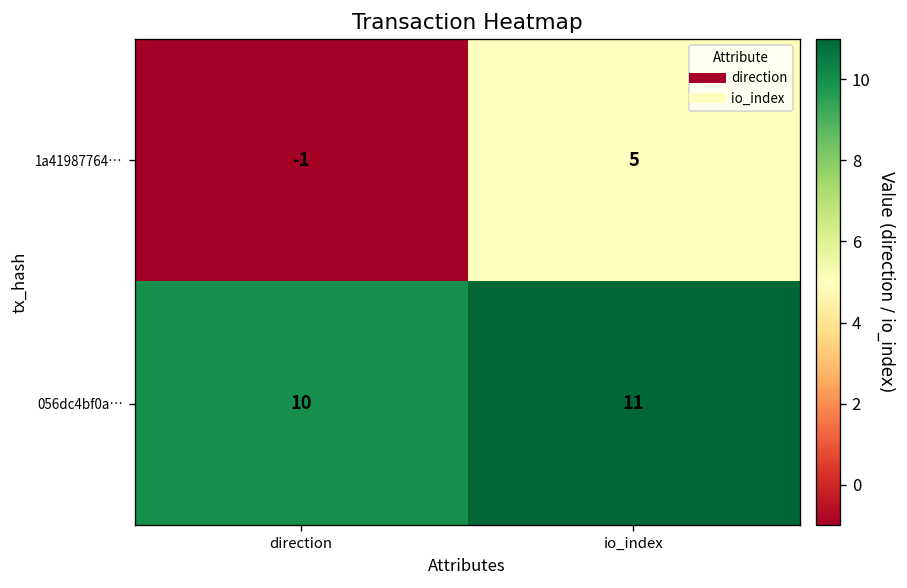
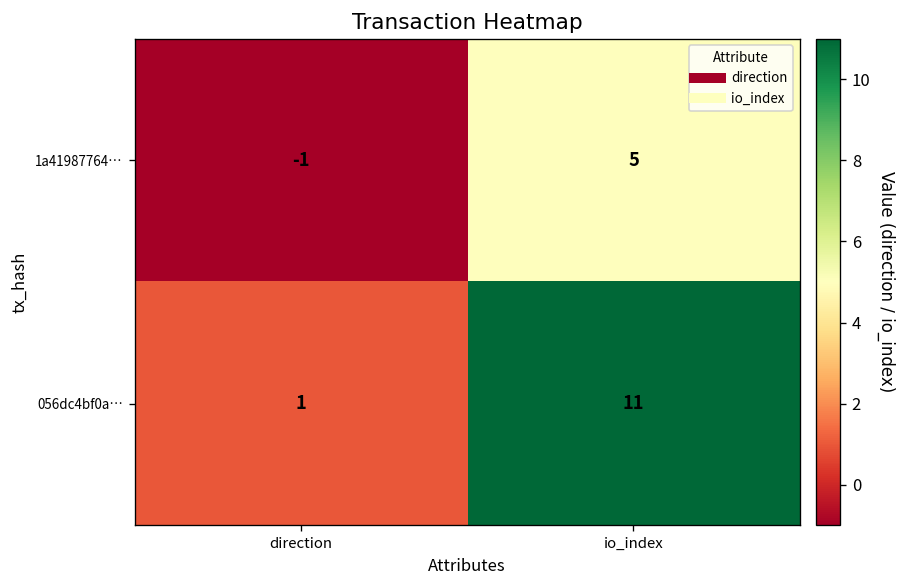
  {
    "1a41987764…": {
      "direction": -1,
      "io_index": 5
    },
    "056dc4bf0a…": {
-     "direction": 10,
+     "direction": 1,
      "io_index": 11
    }
  }
